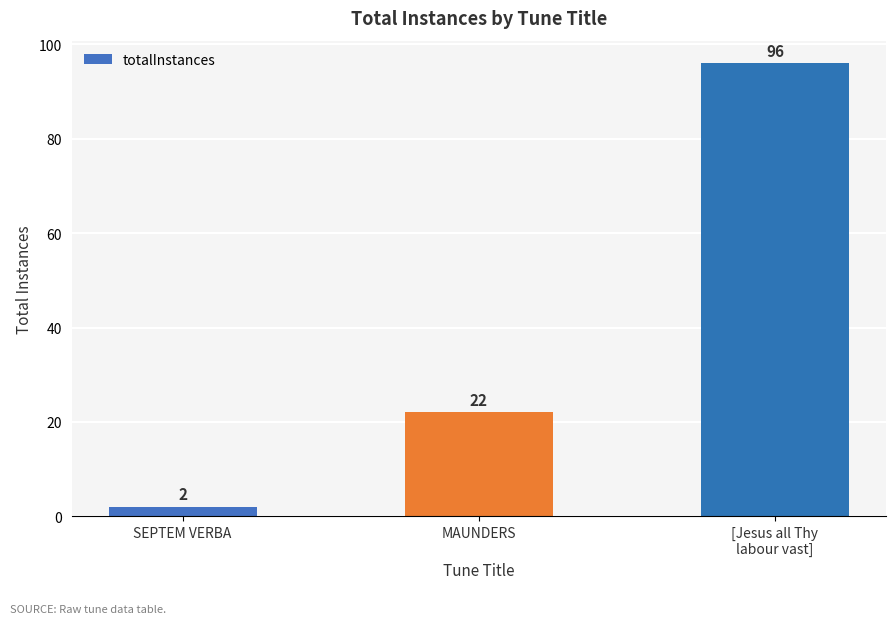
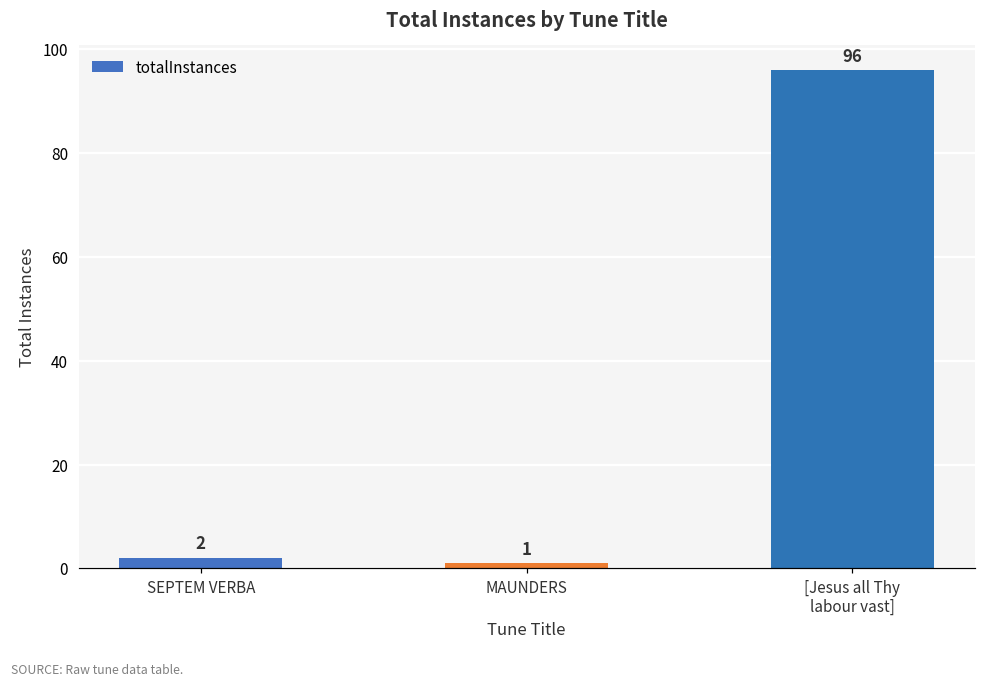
  {
    "SEPTEM VERBA": 2,
-   "MAUNDERS": 22,
+   "MAUNDERS": 1,
    "[Jesus all Thy labour vast]": 96
  }
